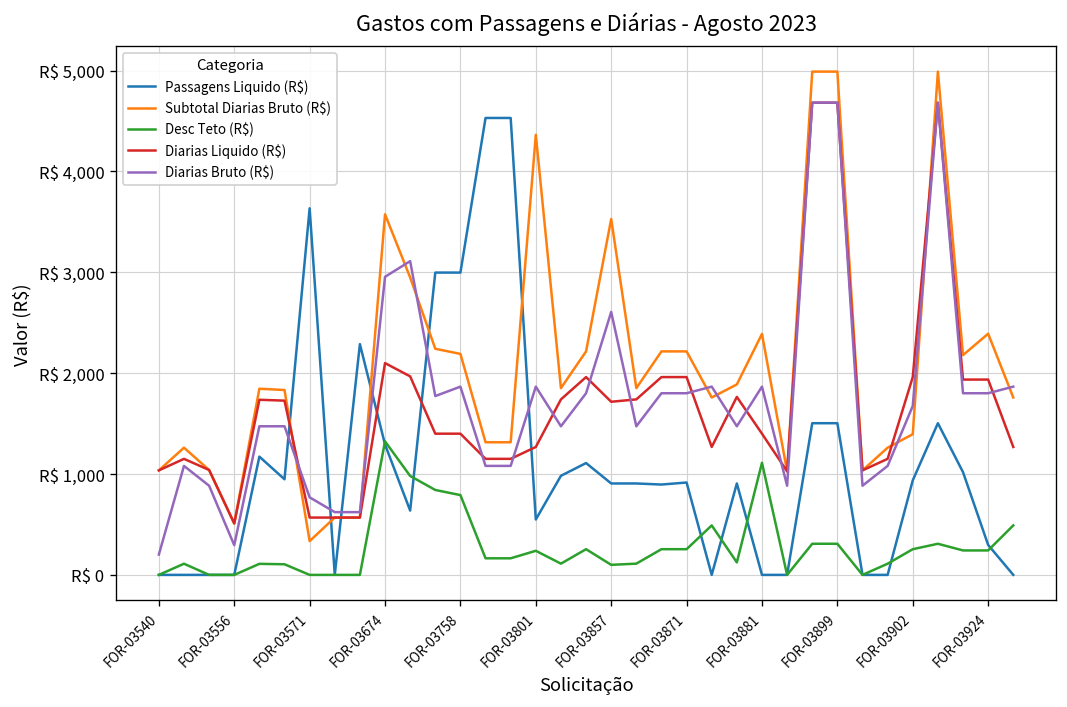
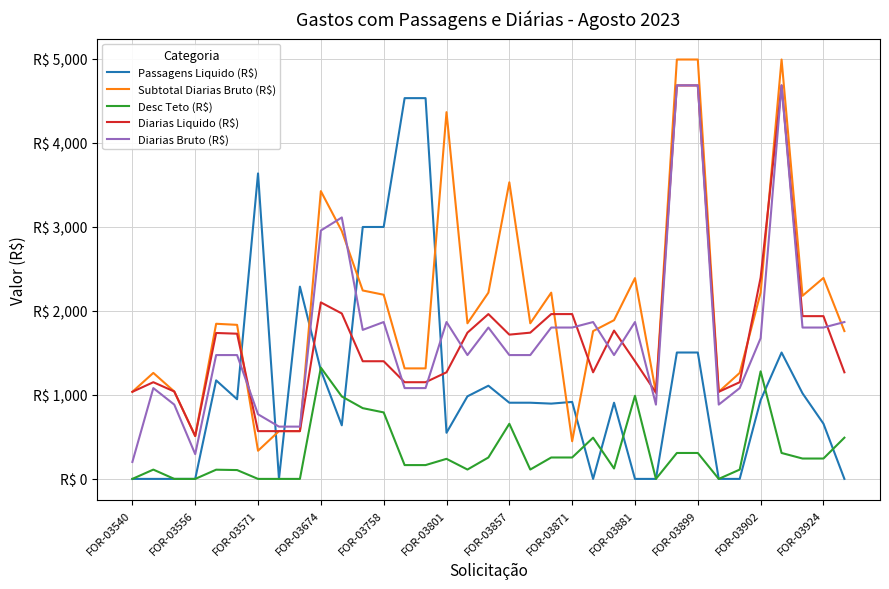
  {
    "Passagens Liquido (R$)": {
      "FOR-03571": "R$ 3,600",
      "FOR-03674": "R$ 1,300",
      "FOR-03758": "R$ 3,000",
      "FOR-03801": "R$ 500",
      "FOR-03857": "R$ 900",
      "FOR-03871": "R$ 900",
      "FOR-03881": "R$ 0",
      "FOR-03899": "R$ 1,500",
      "FOR-03902": "R$ 900",
-     "FOR-03924": "R$ 300"
+     "FOR-03924": "R$ 700"
    },
    "Subtotal Diarias Bruto (R$)": {
      "FOR-03571": "R$ 300",
-     "FOR-03674": "R$ 3,600",
+     "FOR-03674": "R$ 3,400",
      "FOR-03758": "R$ 2,200",
      "FOR-03801": "R$ 4,400",
      "FOR-03857": "R$ 3,500",
-     "FOR-03871": "R$ 2,200",
+     "FOR-03871": "R$ 400",
      "FOR-03881": "R$ 2,400",
      "FOR-03899": "R$ 5,000",
-     "FOR-03902": "R$ 1,400",
+     "FOR-03902": "R$ 2,200",
      "FOR-03924": "R$ 2,400"
    },
    "Desc Teto (R$)": {
      "FOR-03571": "R$ 0",
      "FOR-03674": "R$ 1,300",
      "FOR-03758": "R$ 800",
      "FOR-03801": "R$ 200",
-     "FOR-03857": "R$ 100",
+     "FOR-03857": "R$ 700",
      "FOR-03871": "R$ 300",
-     "FOR-03881": "R$ 1,100",
+     "FOR-03881": "R$ 1,000",
      "FOR-03899": "R$ 300",
-     "FOR-03902": "R$ 300",
+     "FOR-03902": "R$ 1,300",
      "FOR-03924": "R$ 200"
    },
    "Diarias Liquido (R$)": {
      "FOR-03571": "R$ 600",
      "FOR-03674": "R$ 2,100",
      "FOR-03758": "R$ 1,400",
      "FOR-03801": "R$ 1,300",
      "FOR-03857": "R$ 1,700",
      "FOR-03871": "R$ 2,000",
      "FOR-03881": "R$ 1,400",
-     "FOR-03902": "R$ 2,000",
+     "FOR-03902": "R$ 2,400",
      "FOR-03924": "R$ 1,900"
    },
    "Diarias Bruto (R$)": {
      "FOR-03540": "R$ 200",
      "FOR-03556": "R$ 300",
      "FOR-03571": "R$ 800",
      "FOR-03674": "R$ 3,000",
      "FOR-03758": "R$ 1,900",
      "FOR-03801": "R$ 1,900",
-     "FOR-03857": "R$ 2,600",
+     "FOR-03857": "R$ 1,500",
      "FOR-03871": "R$ 1,800",
      "FOR-03881": "R$ 1,900",
      "FOR-03902": "R$ 1,700",
      "FOR-03924": "R$ 1,800"
    }
  }
